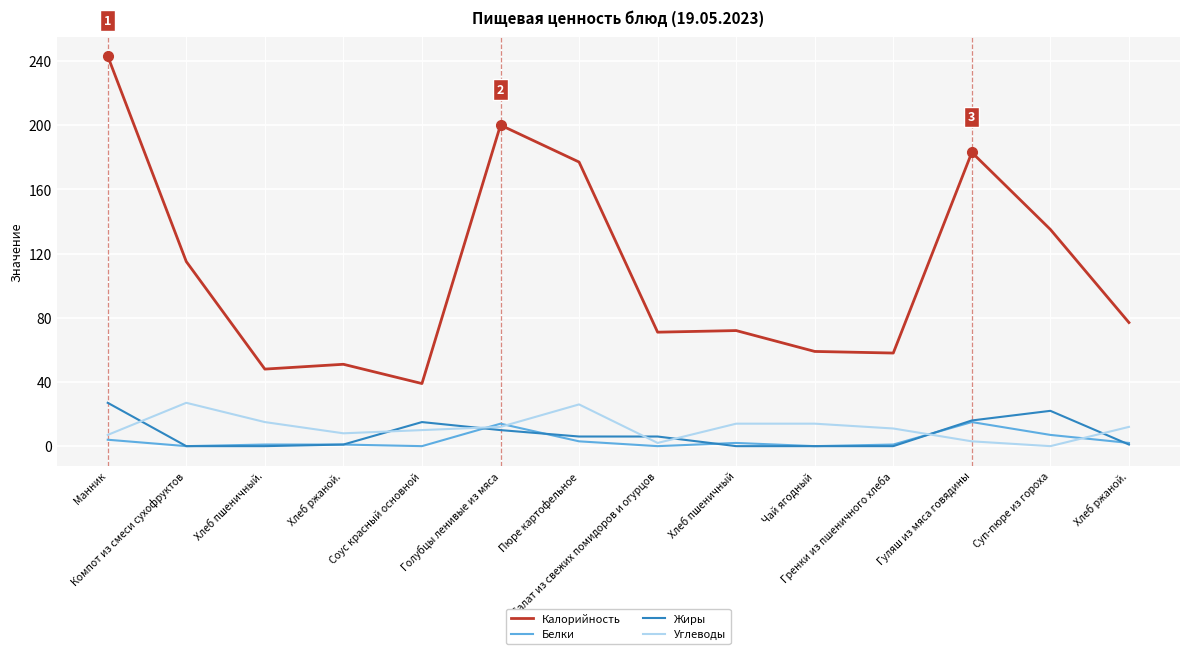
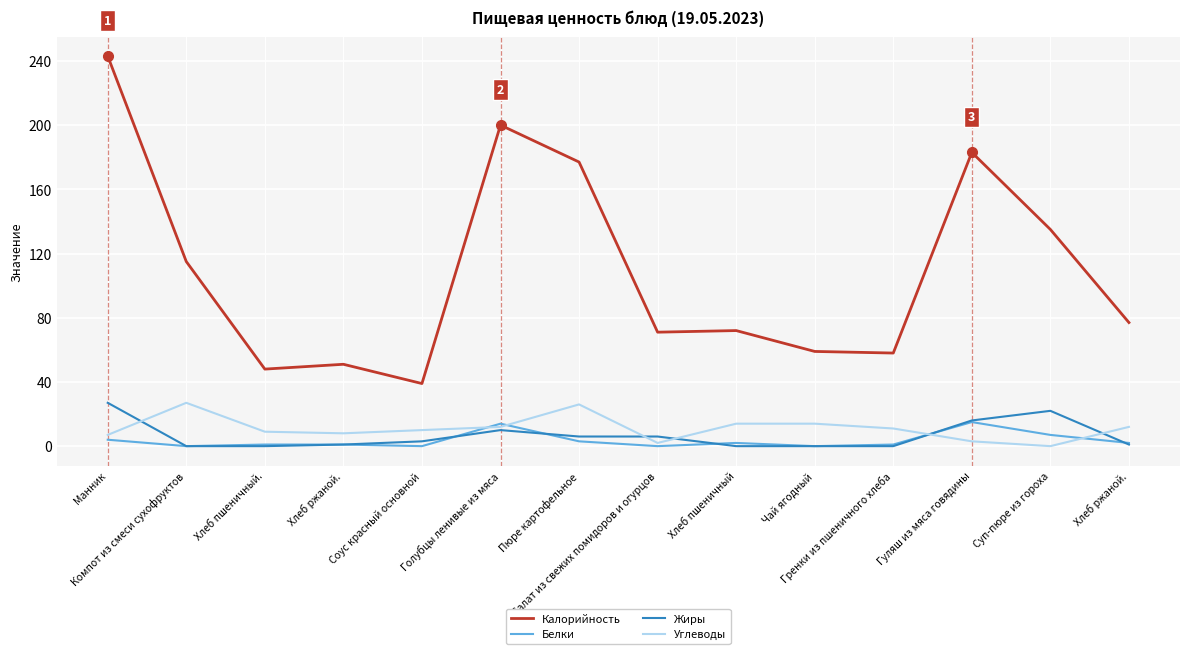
  {
    "Белки": {
      "Манник": 4,
      "Соус красный основной": 0,
      "Голубцы ленивые из мяса": 14,
      "Пюре картофельное": 3,
      "Салат из свежих помидоров и огурцов": 0,
      "Хлеб пшеничный": 2,
      "Суп-пюре из гороха": 7
    },
    "Жиры": {
      "Манник": 27,
-     "Соус красный основной": 15,
+     "Соус красный основной": 3,
      "Голубцы ленивые из мяса": 10,
      "Пюре картофельное": 6,
      "Салат из свежих помидоров и огурцов": 6,
      "Хлеб пшеничный": 0,
      "Суп-пюре из гороха": 22
    },
    "Углеводы": {
      "Манник": 7,
      "Компот из смеси сухофруктов": 27,
-     "Хлеб пшеничный.": 15,
+     "Хлеб пшеничный.": 9,
      "Соус красный основной": 10,
      "Голубцы ленивые из мяса": 12,
      "Пюре картофельное": 26,
      "Салат из свежих помидоров и огурцов": 2,
      "Хлеб пшеничный": 14,
      "Чай ягодный": 14,
      "Гренки из пшеничного хлеба": 11,
      "Гуляш из мяса говядины": 3,
      "Суп-пюре из гороха": 0
    }
  }
